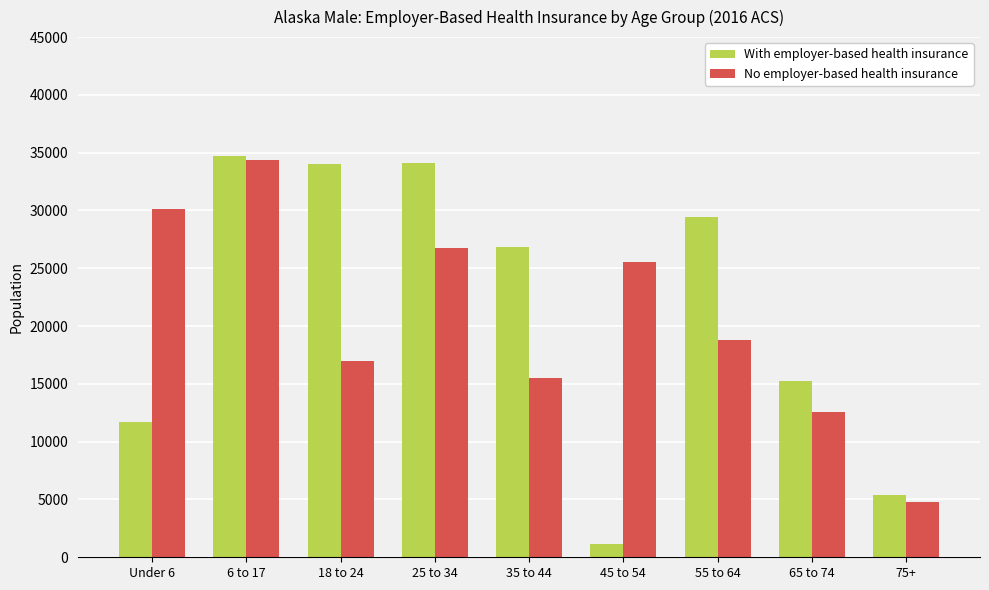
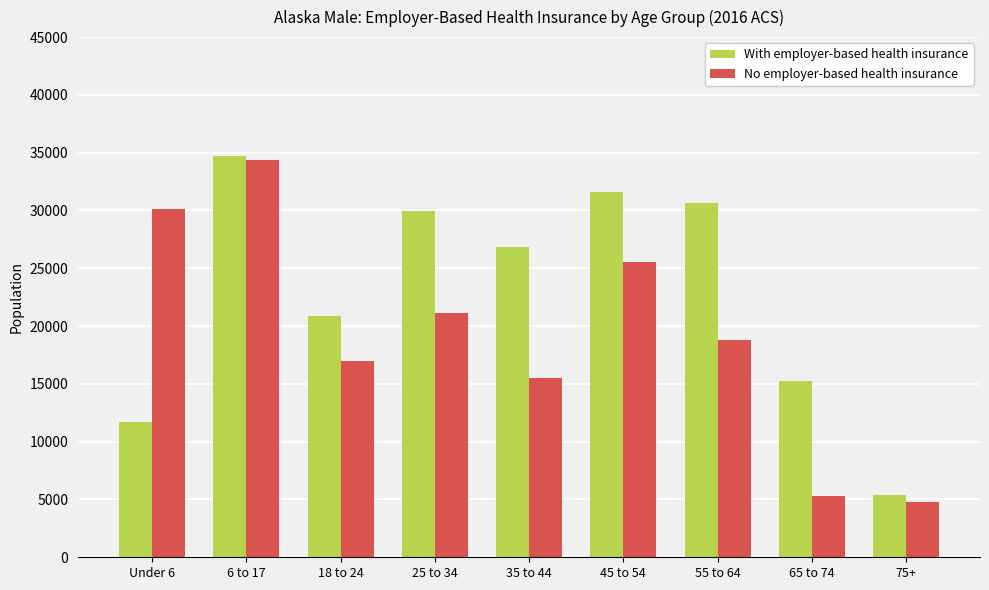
  {
    "With employer-based health insurance": {
      "Under 6": 11700,
      "6 to 17": 34700,
-     "18 to 24": 34100,
-     "25 to 34": 34100,
+     "18 to 24": 20900,
+     "25 to 34": 29900,
      "35 to 44": 26800,
-     "45 to 54": 1200,
-     "55 to 64": 29500,
+     "45 to 54": 31600,
+     "55 to 64": 30700,
      "65 to 74": 15200,
      "75+": 5400
    },
    "No employer-based health insurance": {
      "Under 6": 30200,
      "6 to 17": 34400,
      "18 to 24": 17000,
-     "25 to 34": 26700,
+     "25 to 34": 21100,
      "35 to 44": 15500,
      "45 to 54": 25500,
      "55 to 64": 18800,
-     "65 to 74": 12600,
+     "65 to 74": 5300,
      "75+": 4700
    }
  }
